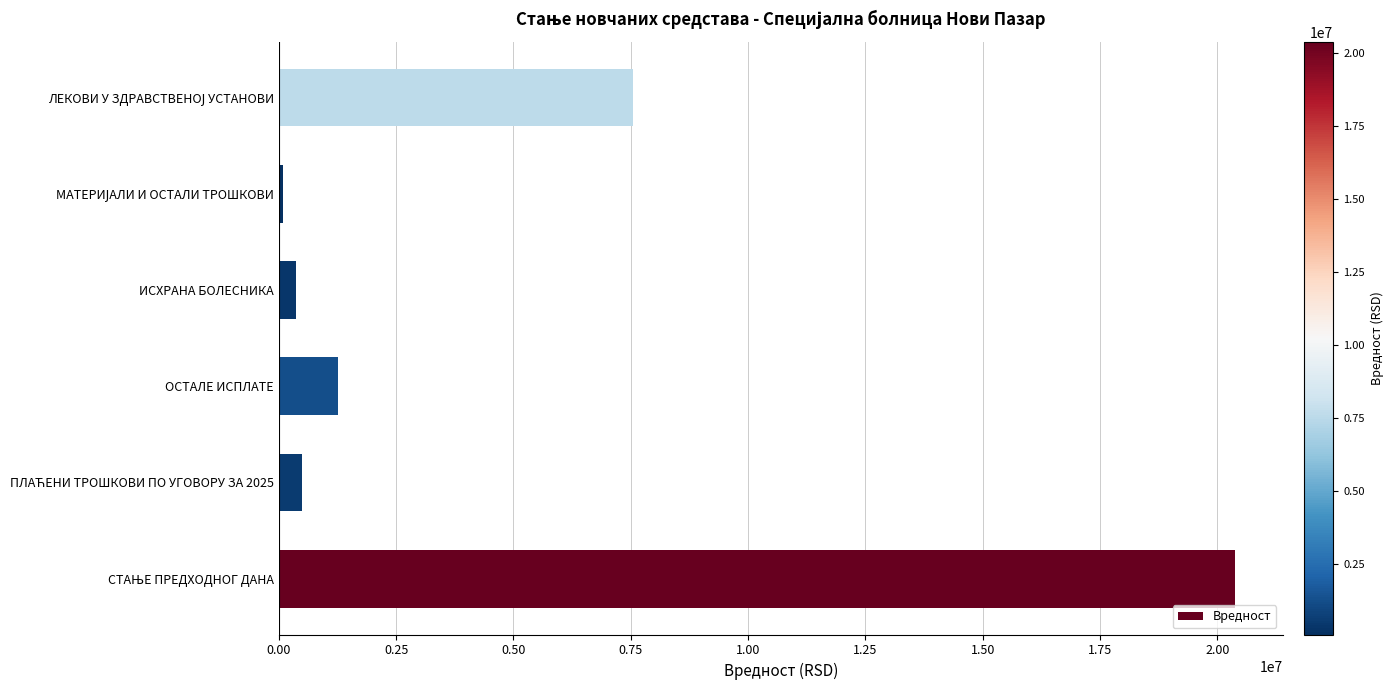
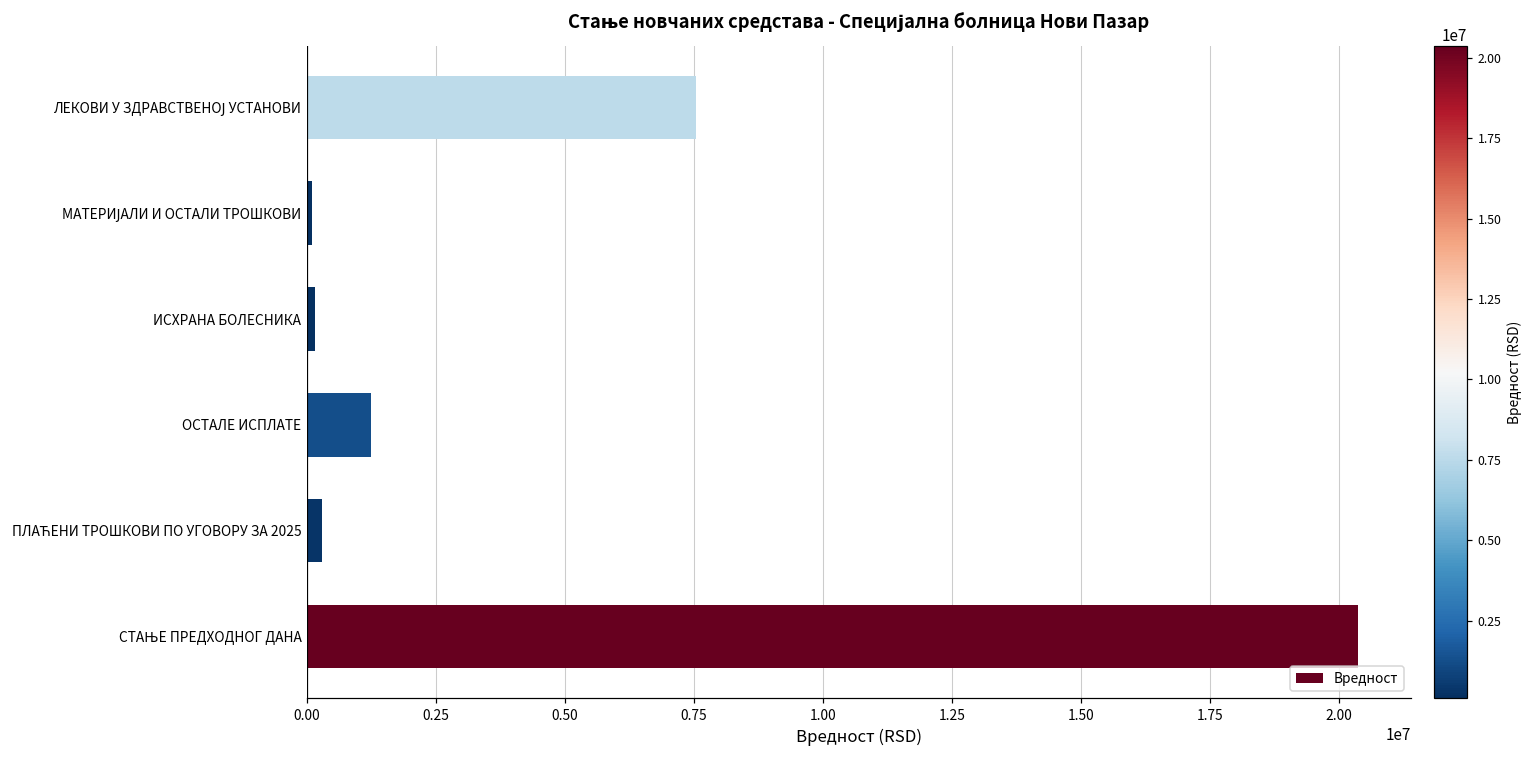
  {
    "ЛЕКОВИ У ЗДРАВСТВЕНОЈ УСТАНОВИ": 7500000,
    "МАТЕРИЈАЛИ И ОСТАЛИ ТРОШКОВИ": 100000,
-   "ИСХРАНА БОЛЕСНИКА": 400000,
+   "ИСХРАНА БОЛЕСНИКА": 200000,
    "ОСТАЛЕ ИСПЛАТЕ": 1300000,
-   "ПЛАЋЕНИ ТРОШКОВИ ПО УГОВОРУ ЗА 2025": 500000,
+   "ПЛАЋЕНИ ТРОШКОВИ ПО УГОВОРУ ЗА 2025": 300000,
    "СТАЊЕ ПРЕДХОДНОГ ДАНА": 20400000
  }
